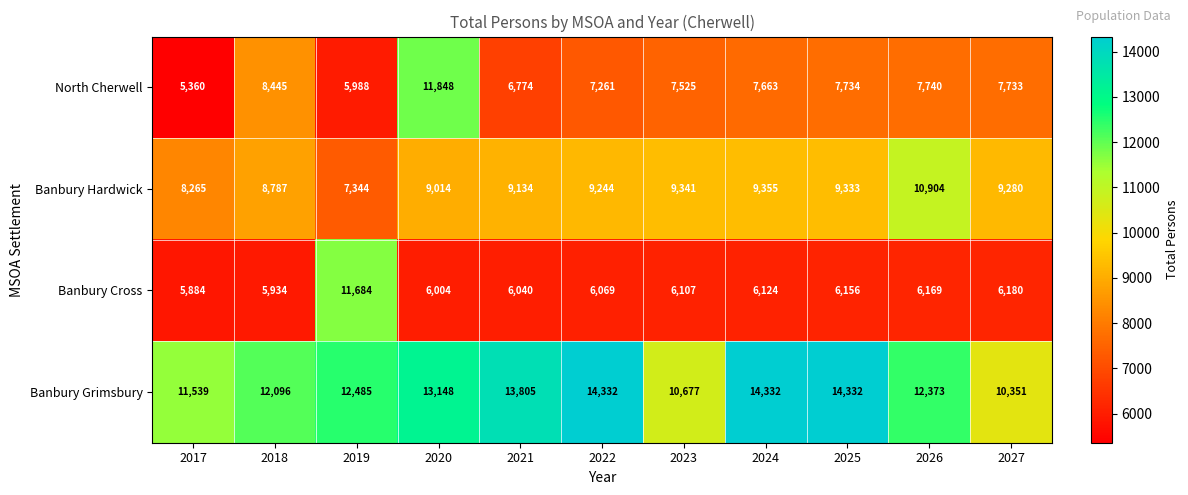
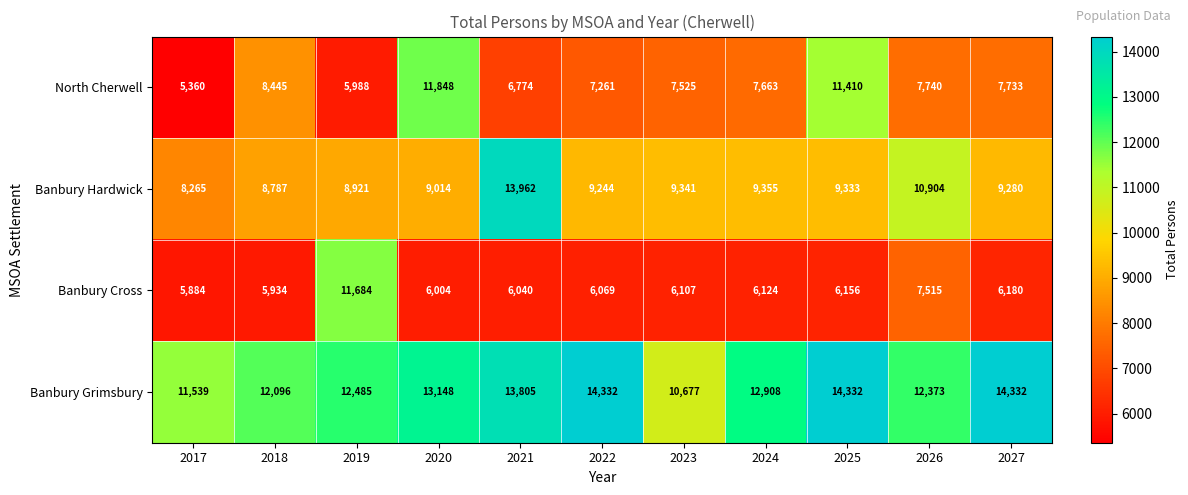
  {
    "North Cherwell": {
      "2017": "5,360",
      "2018": "8,445",
      "2019": "5,988",
      "2020": "11,848",
      "2021": "6,774",
      "2022": "7,261",
      "2023": "7,525",
      "2024": "7,663",
-     "2025": "7,734",
+     "2025": "11,410",
      "2026": "7,740",
      "2027": "7,733"
    },
    "Banbury Hardwick": {
      "2017": "8,265",
      "2018": "8,787",
-     "2019": "7,344",
+     "2019": "8,921",
      "2020": "9,014",
-     "2021": "9,134",
+     "2021": "13,962",
      "2022": "9,244",
      "2023": "9,341",
      "2024": "9,355",
      "2025": "9,333",
      "2026": "10,904",
      "2027": "9,280"
    },
    "Banbury Cross": {
      "2017": "5,884",
      "2018": "5,934",
      "2019": "11,684",
      "2020": "6,004",
      "2021": "6,040",
      "2022": "6,069",
      "2023": "6,107",
      "2024": "6,124",
      "2025": "6,156",
-     "2026": "6,169",
+     "2026": "7,515",
      "2027": "6,180"
    },
    "Banbury Grimsbury": {
      "2017": "11,539",
      "2018": "12,096",
      "2019": "12,485",
      "2020": "13,148",
      "2021": "13,805",
      "2022": "14,332",
      "2023": "10,677",
-     "2024": "14,332",
+     "2024": "12,908",
      "2025": "14,332",
      "2026": "12,373",
-     "2027": "10,351"
+     "2027": "14,332"
    }
  }
